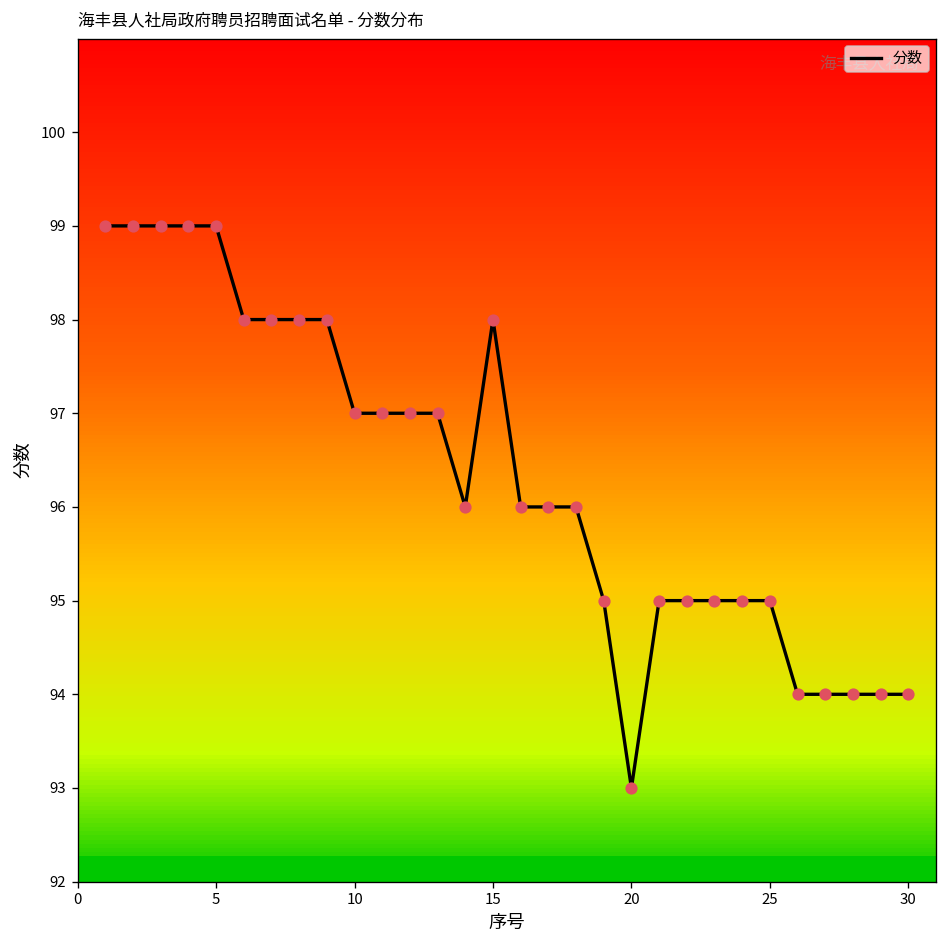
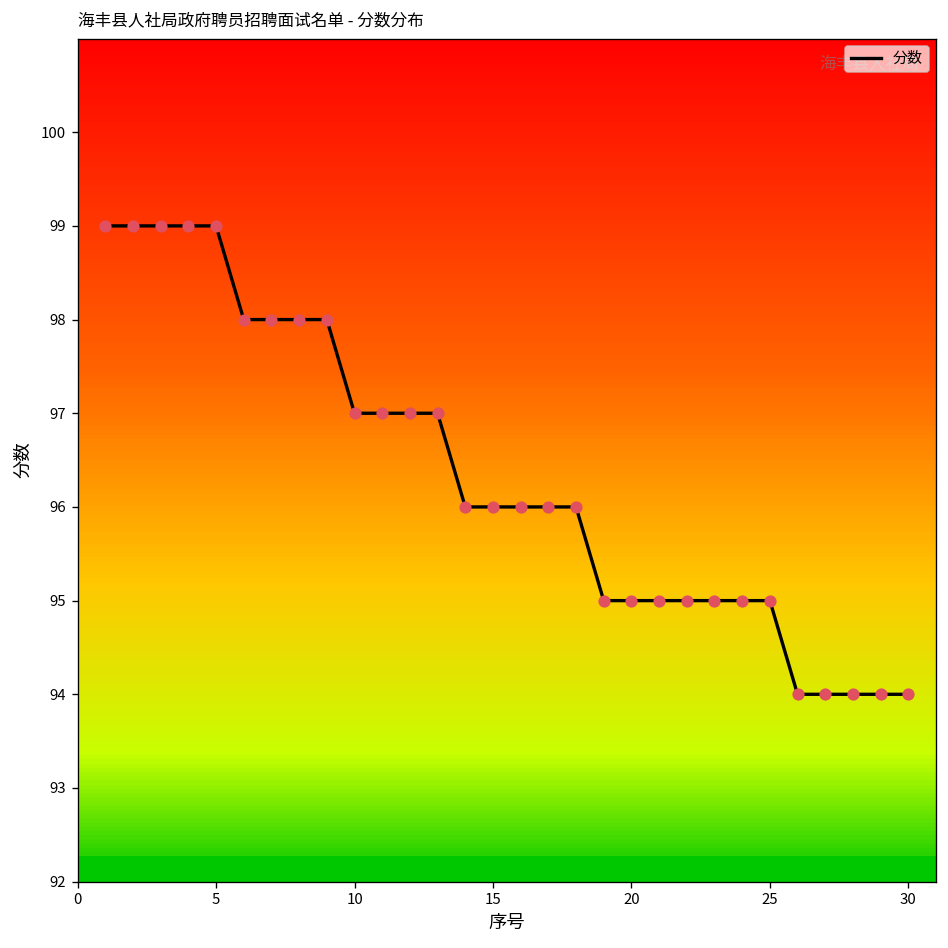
  {
    "分数": {
      "5": 99,
      "10": 97,
-     "15": 98,
-     "20": 93,
+     "15": 96,
+     "20": 95,
      "25": 95,
      "30": 94
    }
  }
